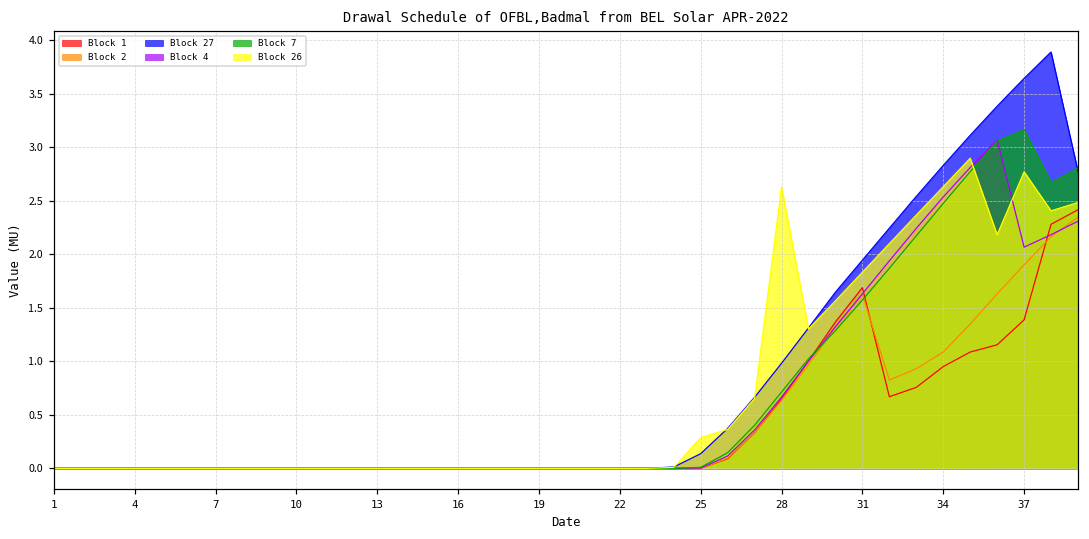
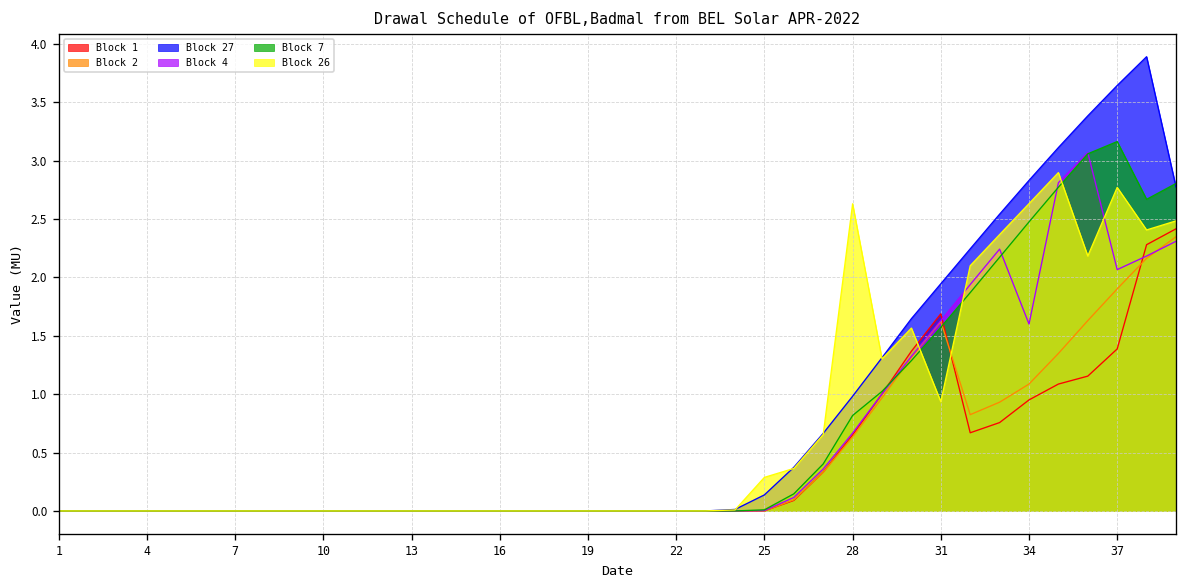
  {
    "Block 1": {
      "31": 1.7,
      "34": 1.0,
      "37": 1.4
    },
    "Block 2": {
      "34": 1.1,
      "37": 1.9
    },
    "Block 27": {
      "25": 0.1,
      "28": 1.0,
      "31": 1.9,
      "34": 2.8,
      "37": 3.6
    },
    "Block 4": {
-     "34": 2.5,
+     "34": 1.6,
      "37": 2.1
    },
    "Block 7": {
-     "28": 0.7,
+     "28": 0.8,
      "31": 1.6,
      "34": 2.5,
      "37": 3.2
    },
    "Block 26": {
      "25": 0.3,
      "28": 2.6,
-     "31": 1.8,
+     "31": 0.9,
      "34": 2.6,
      "37": 2.8
    }
  }
